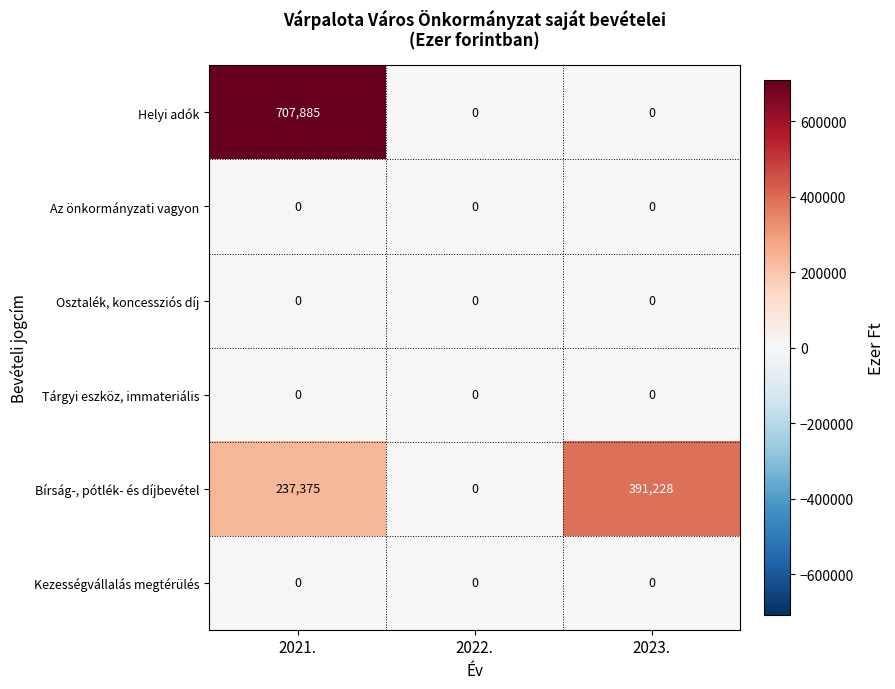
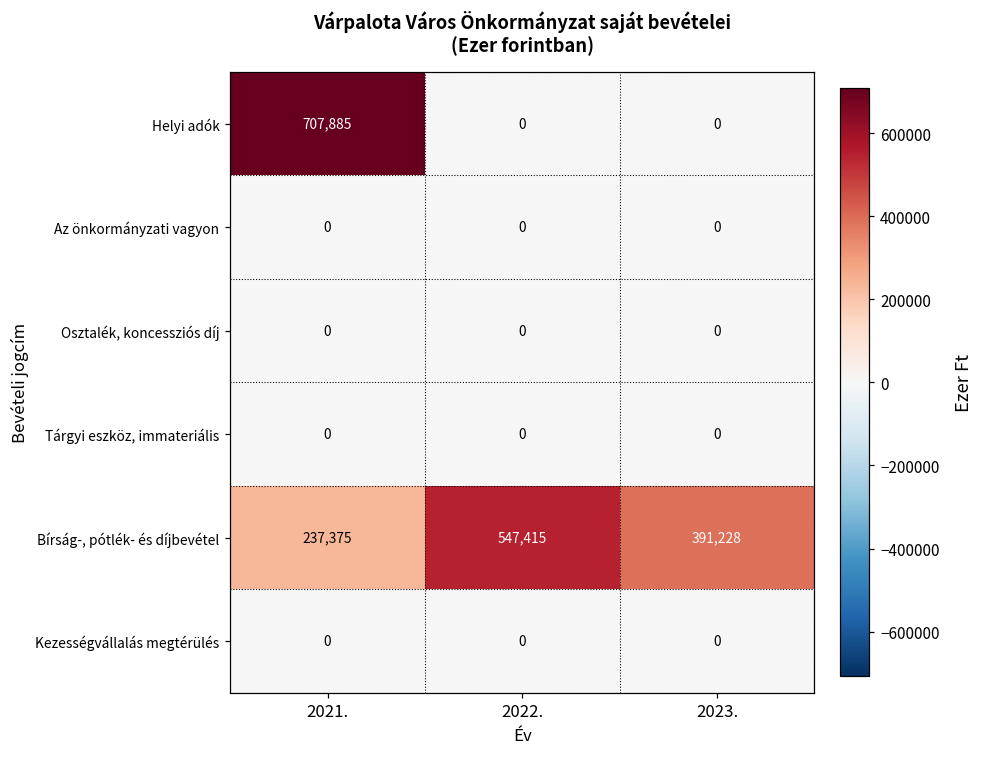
  {
    "Helyi adók": {
      "2021.": "707,885",
      "2022.": "0",
      "2023.": "0"
    },
    "Az önkormányzati vagyon": {
      "2021.": "0",
      "2022.": "0",
      "2023.": "0"
    },
    "Osztalék, koncessziós díj": {
      "2021.": "0",
      "2022.": "0",
      "2023.": "0"
    },
    "Tárgyi eszköz, immateriális": {
      "2021.": "0",
      "2022.": "0",
      "2023.": "0"
    },
    "Bírság-, pótlék- és díjbevétel": {
      "2021.": "237,375",
-     "2022.": "0",
+     "2022.": "547,415",
      "2023.": "391,228"
    },
    "Kezességvállalás megtérülés": {
      "2021.": "0",
      "2022.": "0",
      "2023.": "0"
    }
  }
